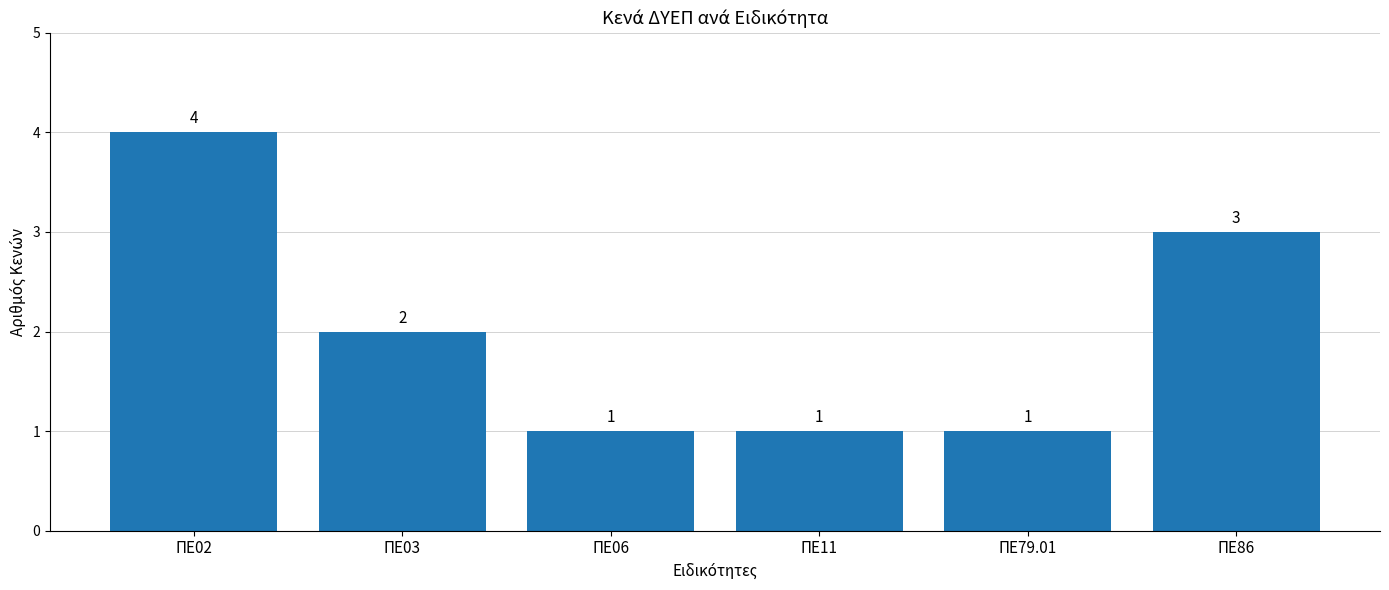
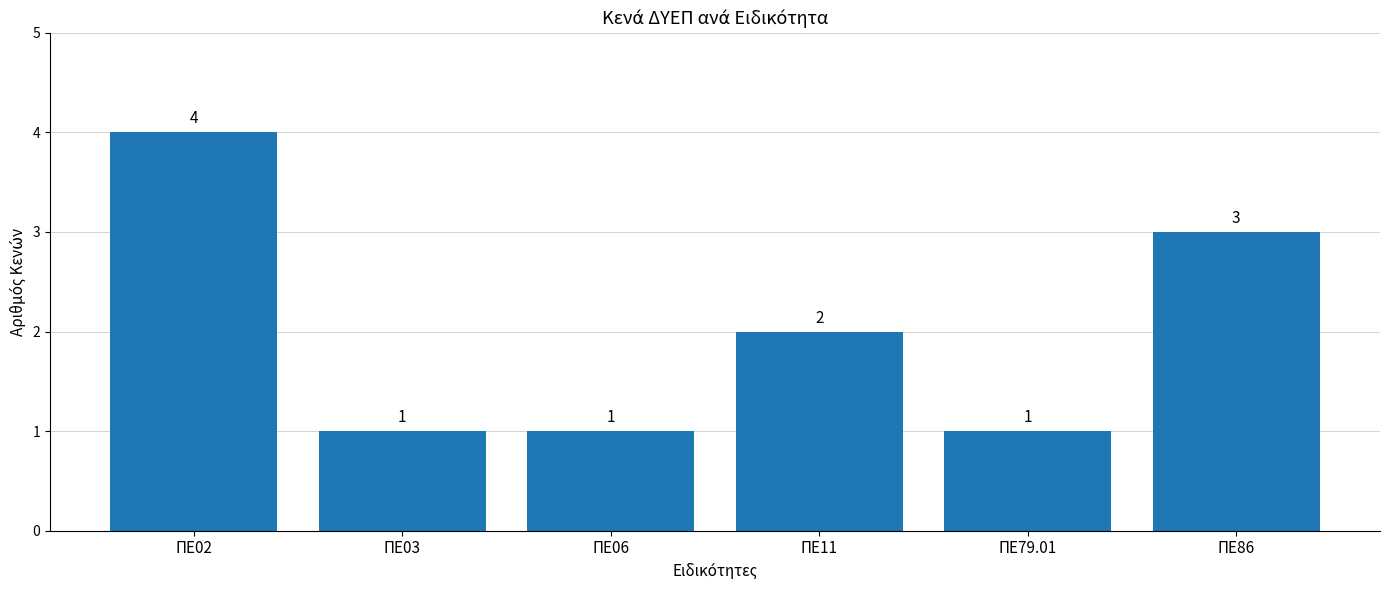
  {
    "ΠΕ02": 4,
-   "ΠΕ03": 2,
+   "ΠΕ03": 1,
    "ΠΕ06": 1,
-   "ΠΕ11": 1,
+   "ΠΕ11": 2,
    "ΠΕ79.01": 1,
    "ΠΕ86": 3
  }
